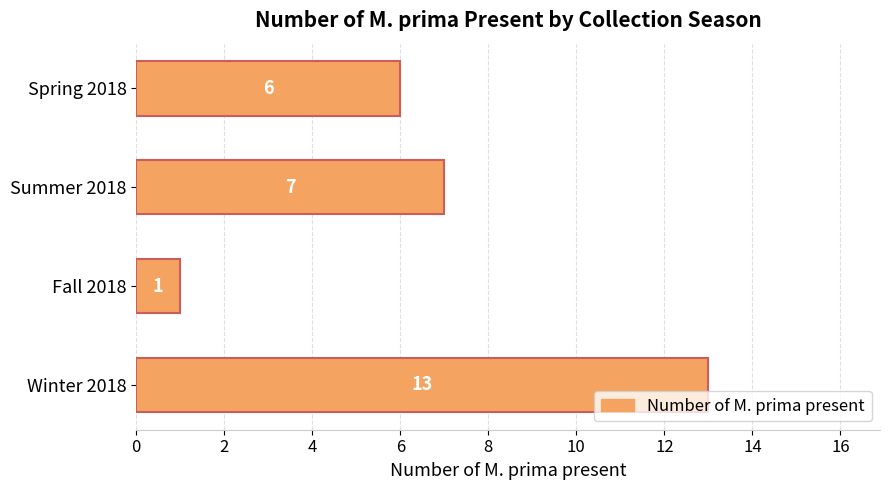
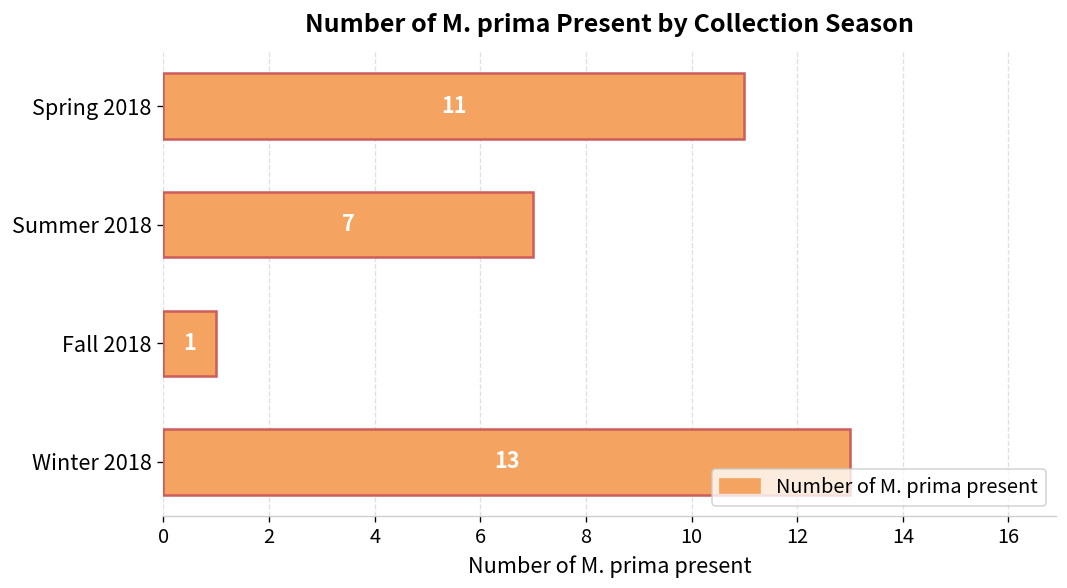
  {
-   "Spring 2018": 6,
+   "Spring 2018": 11,
    "Summer 2018": 7,
    "Fall 2018": 1,
    "Winter 2018": 13
  }
